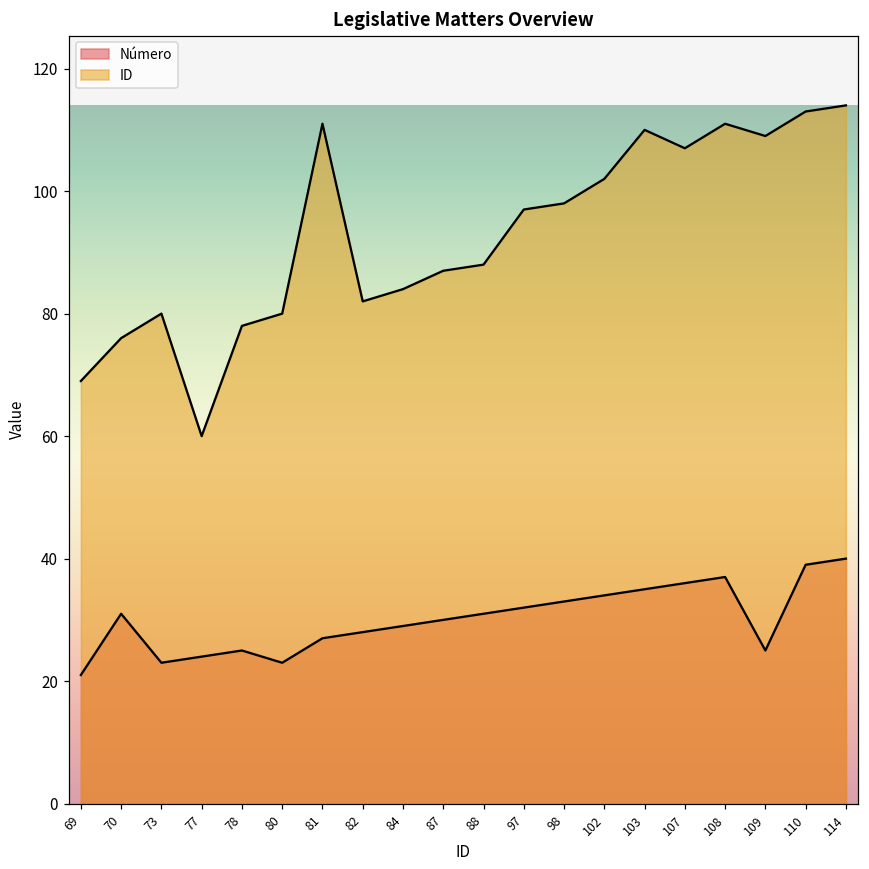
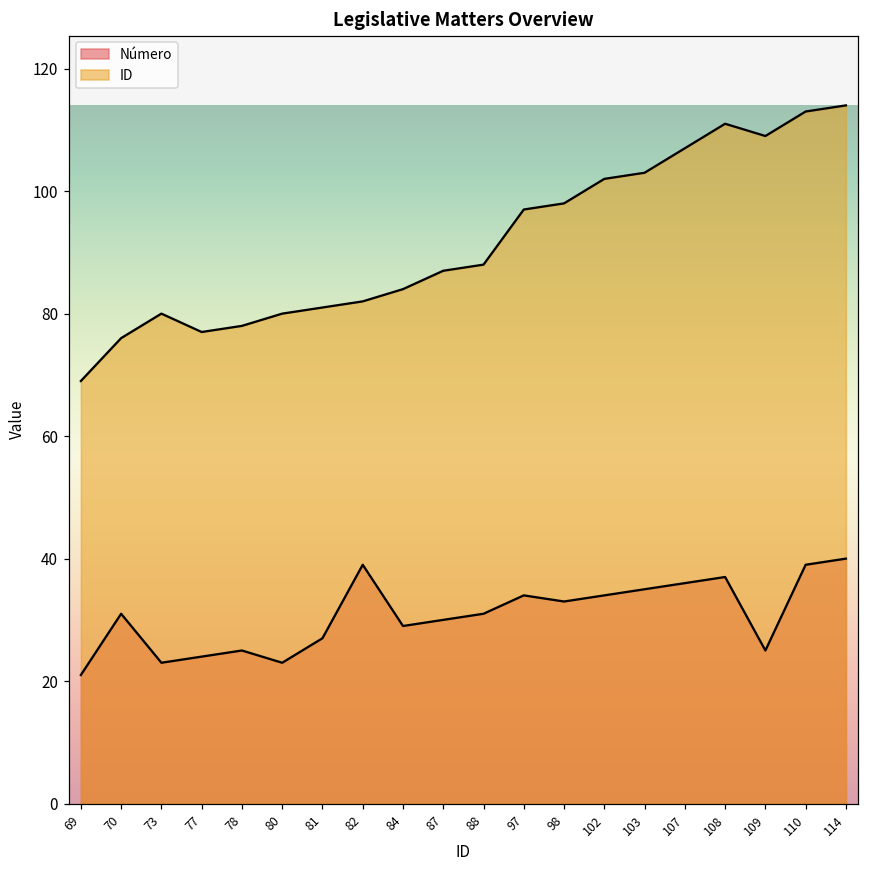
  {
    "Número": {
      "69": 21,
      "70": 31,
      "73": 23,
      "77": 24,
      "78": 25,
      "80": 23,
      "81": 27,
-     "82": 28,
+     "82": 39,
      "84": 29,
      "87": 30,
      "88": 31,
-     "97": 32,
+     "97": 34,
      "98": 33,
      "102": 34,
      "103": 35,
      "107": 36,
      "108": 37,
      "109": 25,
      "110": 39,
      "114": 40
    },
    "ID": {
      "69": 69,
      "70": 76,
      "73": 80,
-     "77": 60,
+     "77": 77,
      "78": 78,
      "80": 80,
-     "81": 111,
+     "81": 81,
      "82": 82,
      "84": 84,
      "87": 87,
      "88": 88,
      "97": 97,
      "98": 98,
      "102": 102,
-     "103": 110,
+     "103": 103,
      "107": 107,
      "108": 111,
      "109": 109,
      "110": 113,
      "114": 114
    }
  }
